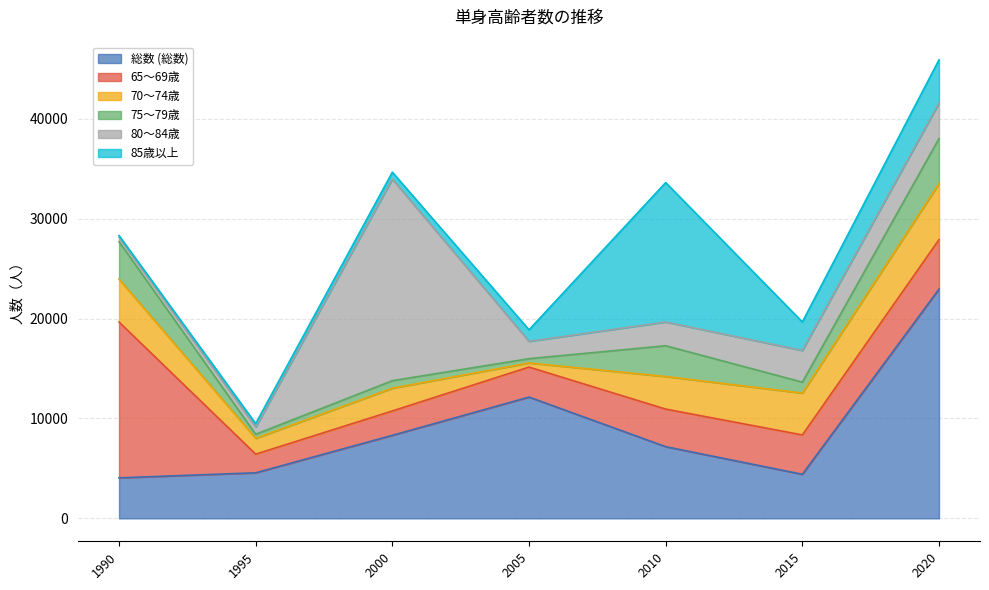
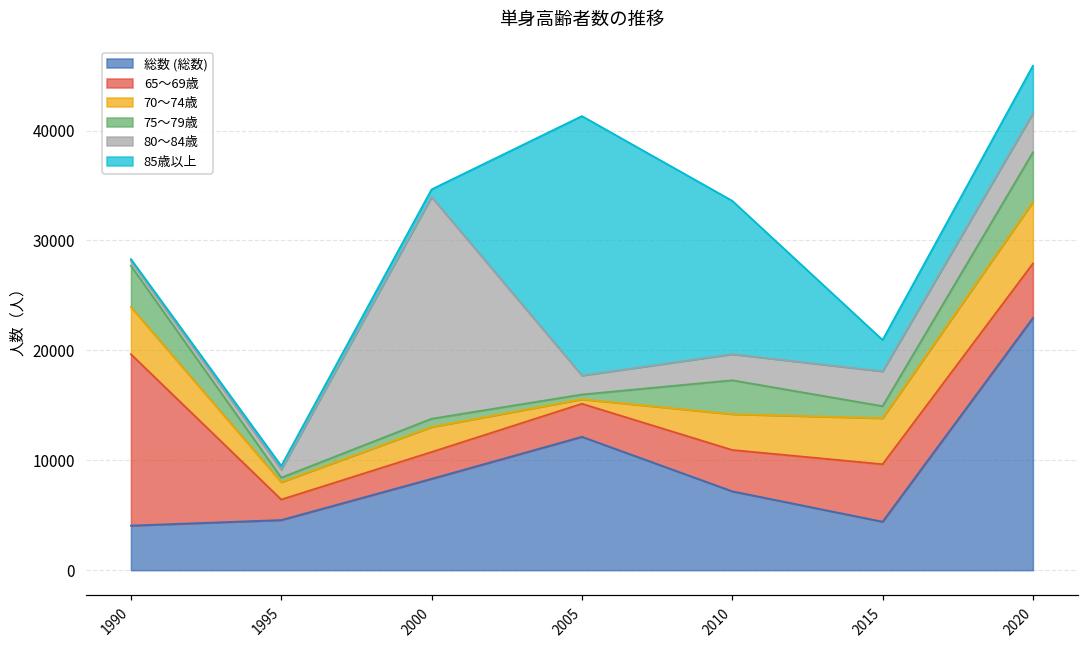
  {
    "総数 (総数)": {
      "1990": 4000,
      "1995": 5000,
      "2000": 8000,
      "2005": 12000,
      "2010": 7000,
      "2015": 4000,
      "2020": 23000
    },
    "65～69歳": {
      "1990": 16000,
      "1995": 2000,
      "2000": 2000,
      "2005": 3000,
      "2010": 4000,
-     "2015": 4000,
+     "2015": 5000,
      "2020": 5000
    },
    "70～74歳": {
      "1990": 4000,
      "1995": 2000,
      "2000": 2000,
      "2005": 0,
      "2010": 3000,
      "2015": 4000,
      "2020": 6000
    },
    "75～79歳": {
      "1990": 4000,
      "1995": 0,
      "2000": 1000,
      "2005": 0,
      "2010": 3000,
      "2015": 1000,
      "2020": 5000
    },
    "80～84歳": {
      "1995": 1000,
      "2000": 20000,
      "2005": 2000,
      "2010": 2000,
      "2015": 3000,
      "2020": 4000
    },
    "85歳以上": {
      "1995": 0,
      "2000": 1000,
-     "2005": 1000,
+     "2005": 24000,
      "2010": 14000,
      "2015": 3000,
      "2020": 4000
    }
  }
